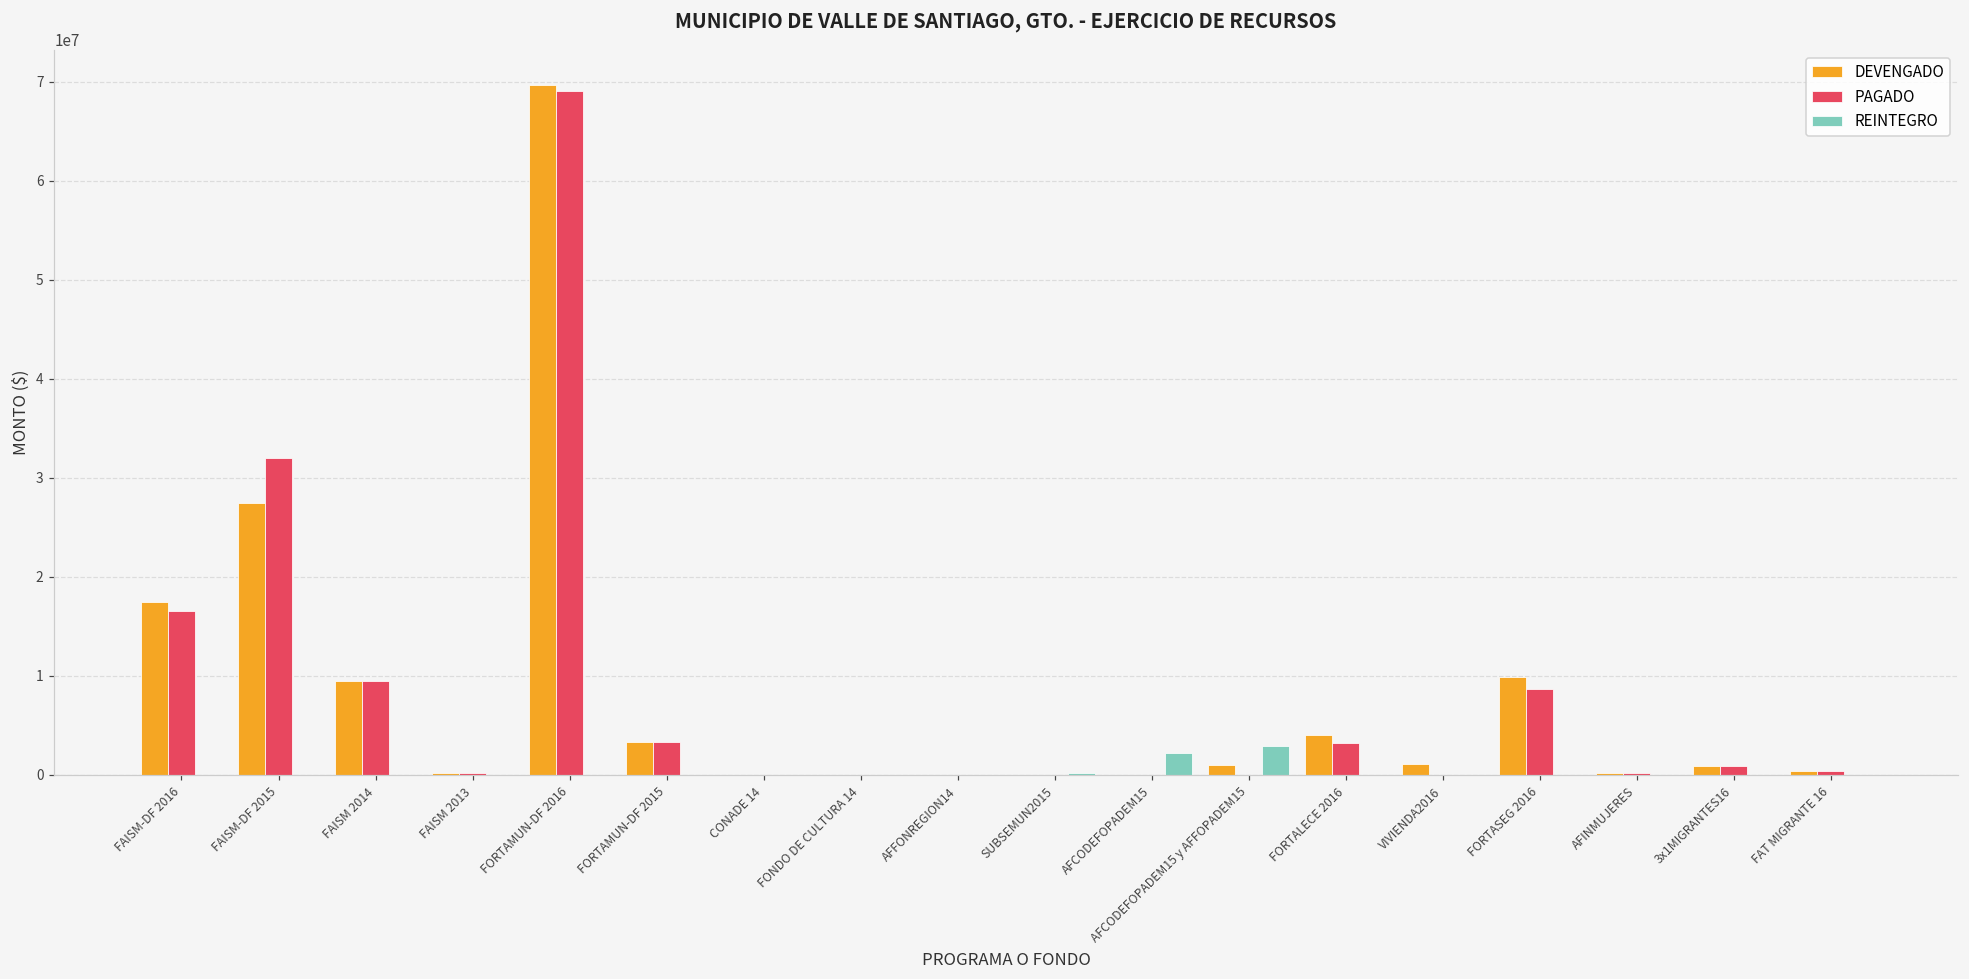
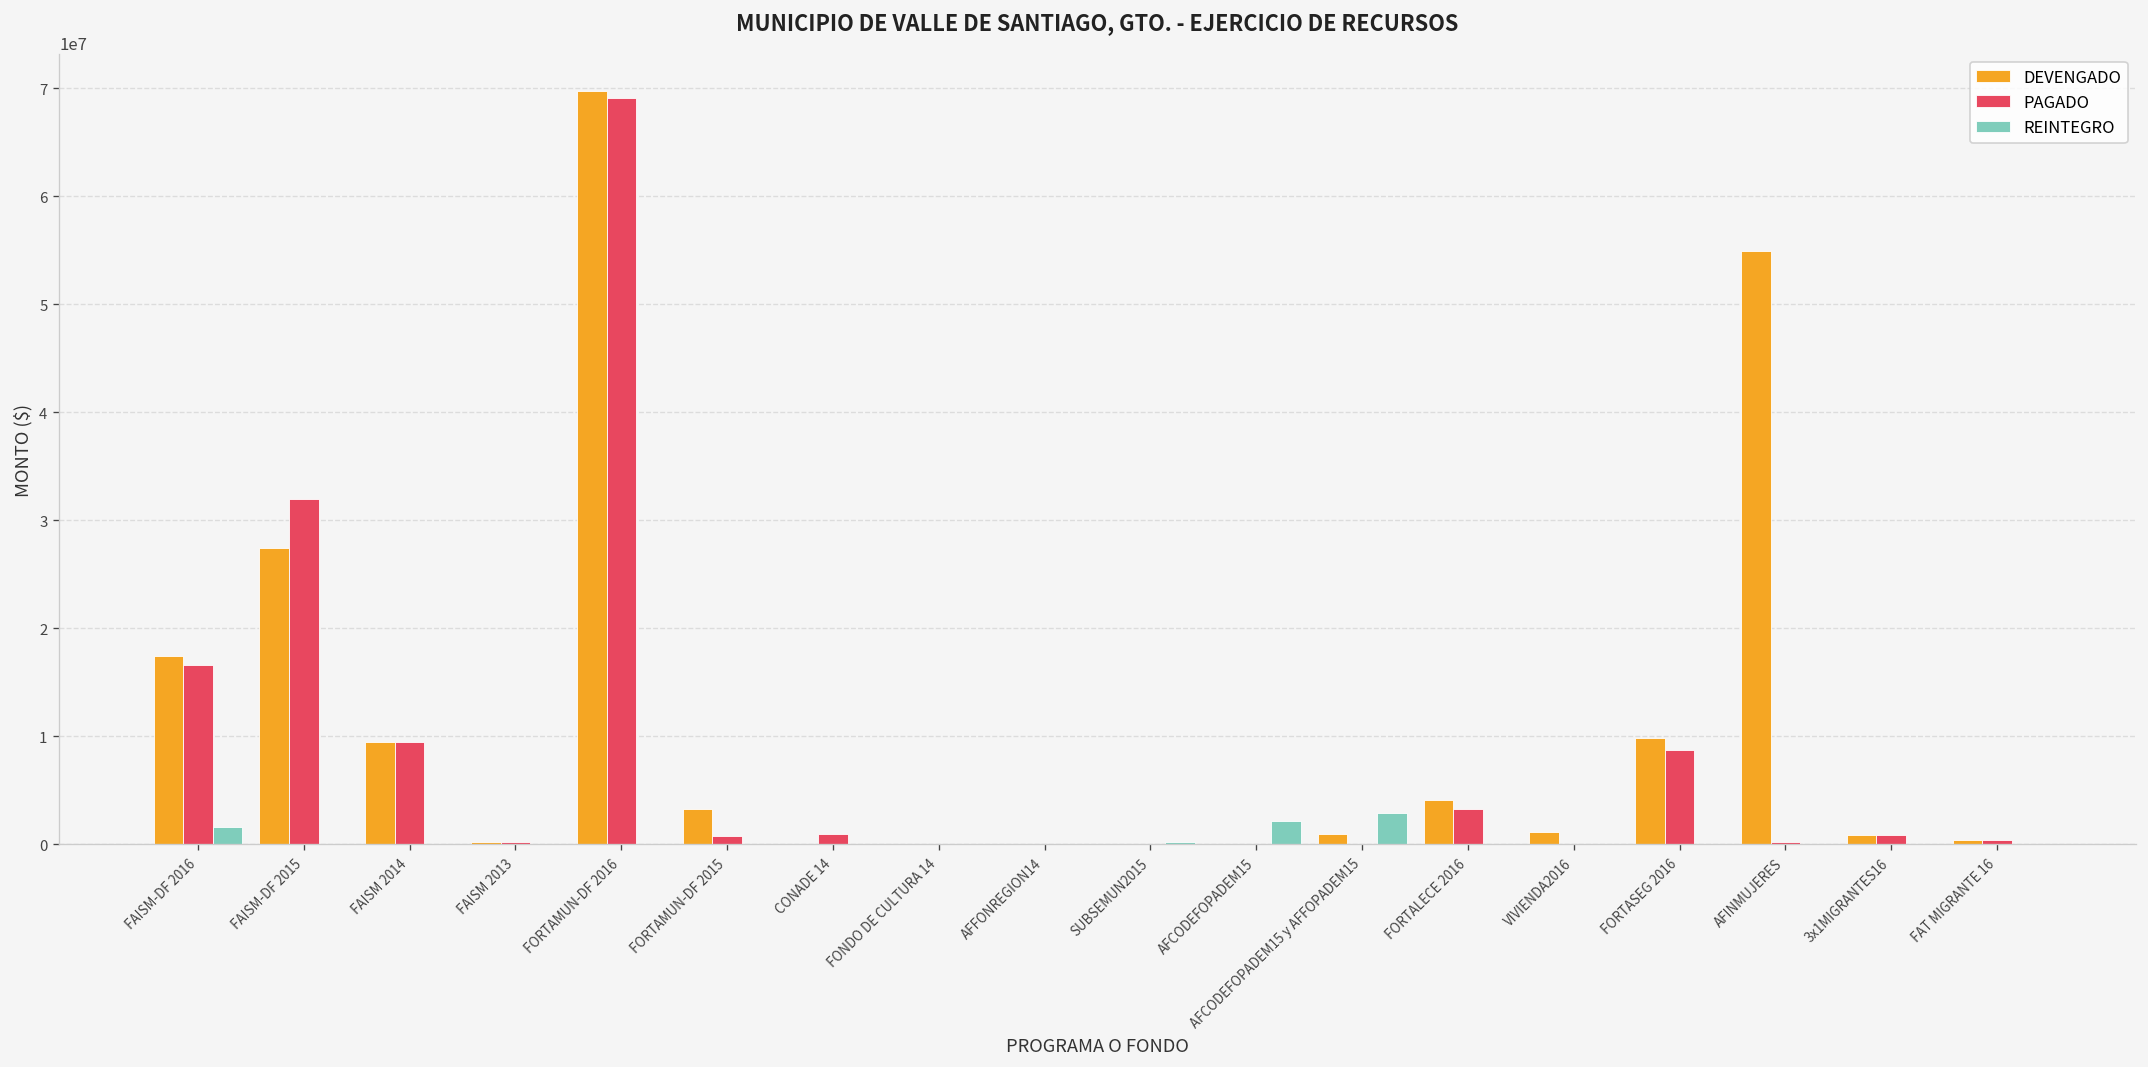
  {
    "DEVENGADO": {
      "FAISM-DF 2016": 17000000,
      "FAISM-DF 2015": 27000000,
      "FAISM 2014": 9000000,
      "FORTAMUN-DF 2016": 70000000,
      "FORTAMUN-DF 2015": 3000000,
      "CONADE 14": 0,
      "FONDO DE CULTURA 14": 0,
      "AFFONREGION14": 0,
      "SUBSEMUN2015": 0,
      "AFCODEFOPADEM15": 0,
      "AFCODEFOPADEM15 y AFFOPADEM15": 1000000,
      "FORTALECE 2016": 4000000,
      "VIVIENDA2016": 1000000,
      "FORTASEG 2016": 10000000,
-     "AFINMUJERES": 0,
+     "AFINMUJERES": 55000000,
      "3x1MIGRANTES16": 1000000,
      "FAT MIGRANTE 16": 0
    },
    "PAGADO": {
      "FAISM-DF 2016": 17000000,
      "FAISM-DF 2015": 32000000,
      "FAISM 2014": 9000000,
      "FORTAMUN-DF 2016": 69000000,
-     "FORTAMUN-DF 2015": 3000000,
-     "CONADE 14": 0,
+     "FORTAMUN-DF 2015": 1000000,
+     "CONADE 14": 1000000,
      "FONDO DE CULTURA 14": 0,
      "AFFONREGION14": 0,
      "SUBSEMUN2015": 0,
      "AFCODEFOPADEM15": 0,
      "AFCODEFOPADEM15 y AFFOPADEM15": 0,
      "FORTALECE 2016": 3000000,
      "VIVIENDA2016": 0,
      "FORTASEG 2016": 9000000,
      "3x1MIGRANTES16": 1000000,
      "FAT MIGRANTE 16": 0
    },
    "REINTEGRO": {
-     "FAISM-DF 2016": 0,
+     "FAISM-DF 2016": 2000000,
      "FAISM-DF 2015": 0,
      "FAISM 2014": 0,
      "FAISM 2013": 0,
      "FORTAMUN-DF 2016": 0,
      "FORTAMUN-DF 2015": 0,
      "AFCODEFOPADEM15": 2000000,
      "AFCODEFOPADEM15 y AFFOPADEM15": 3000000,
      "FORTALECE 2016": 0,
      "VIVIENDA2016": 0,
      "FORTASEG 2016": 0,
      "3x1MIGRANTES16": 0,
      "FAT MIGRANTE 16": 0
    }
  }
